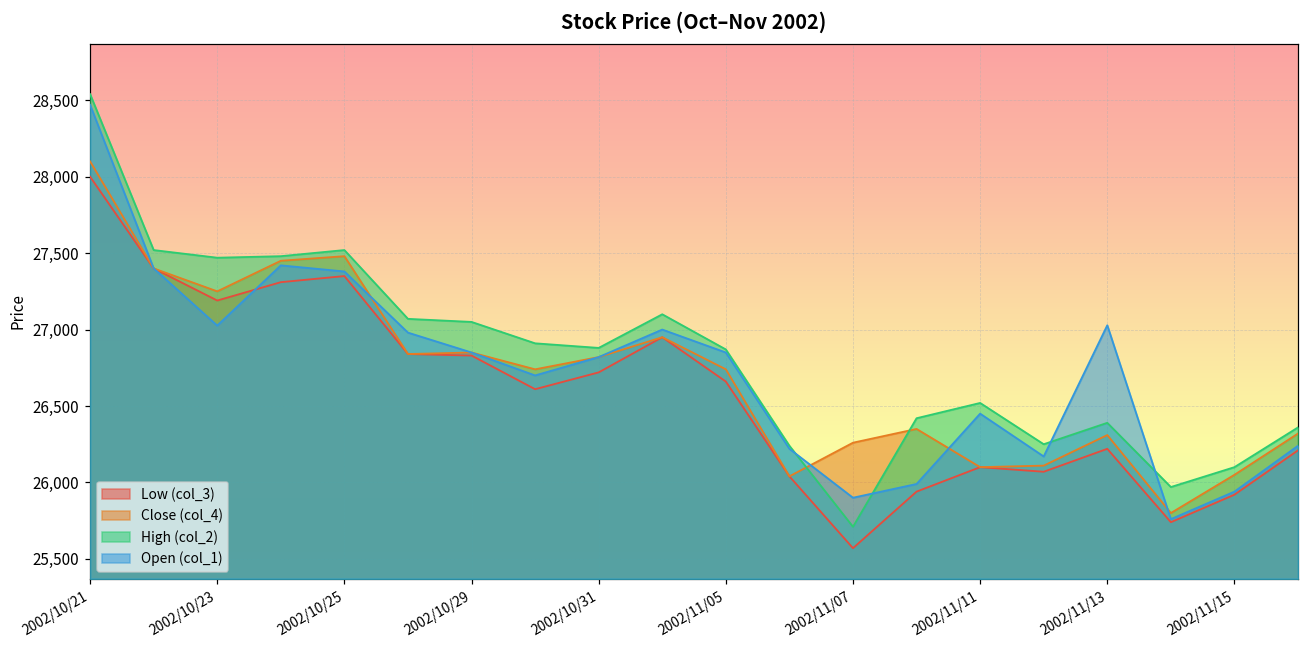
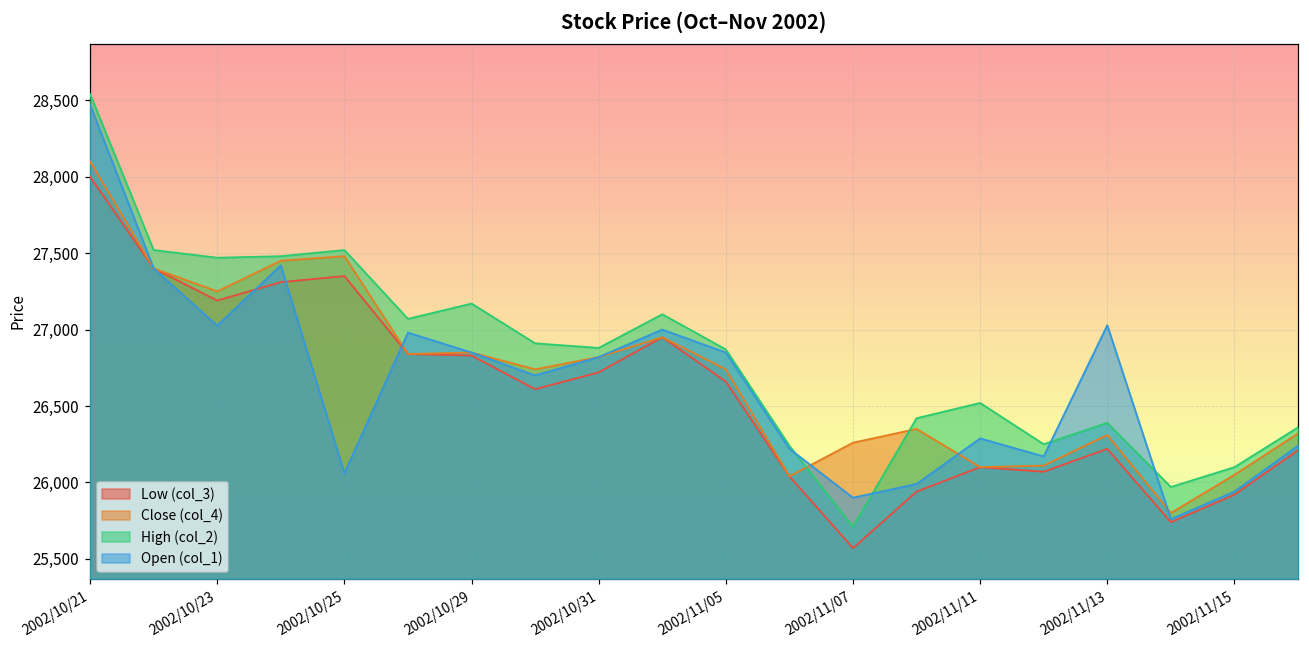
  {
    "High (col_2)": {
      "2002/10/21": "28,540",
      "2002/10/23": "27,470",
      "2002/10/25": "27,520",
-     "2002/10/29": "27,050",
+     "2002/10/29": "27,170",
      "2002/10/31": "26,880",
      "2002/11/05": "26,870",
      "2002/11/07": "25,710",
      "2002/11/11": "26,520",
      "2002/11/13": "26,390",
      "2002/11/15": "26,100"
    },
    "Open (col_1)": {
      "2002/10/21": "28,470",
      "2002/10/23": "27,030",
-     "2002/10/25": "27,380",
+     "2002/10/25": "26,060",
      "2002/11/05": "26,850",
      "2002/11/07": "25,900",
-     "2002/11/11": "26,450",
+     "2002/11/11": "26,290",
      "2002/11/13": "27,030",
      "2002/11/15": "25,940"
    }
  }
